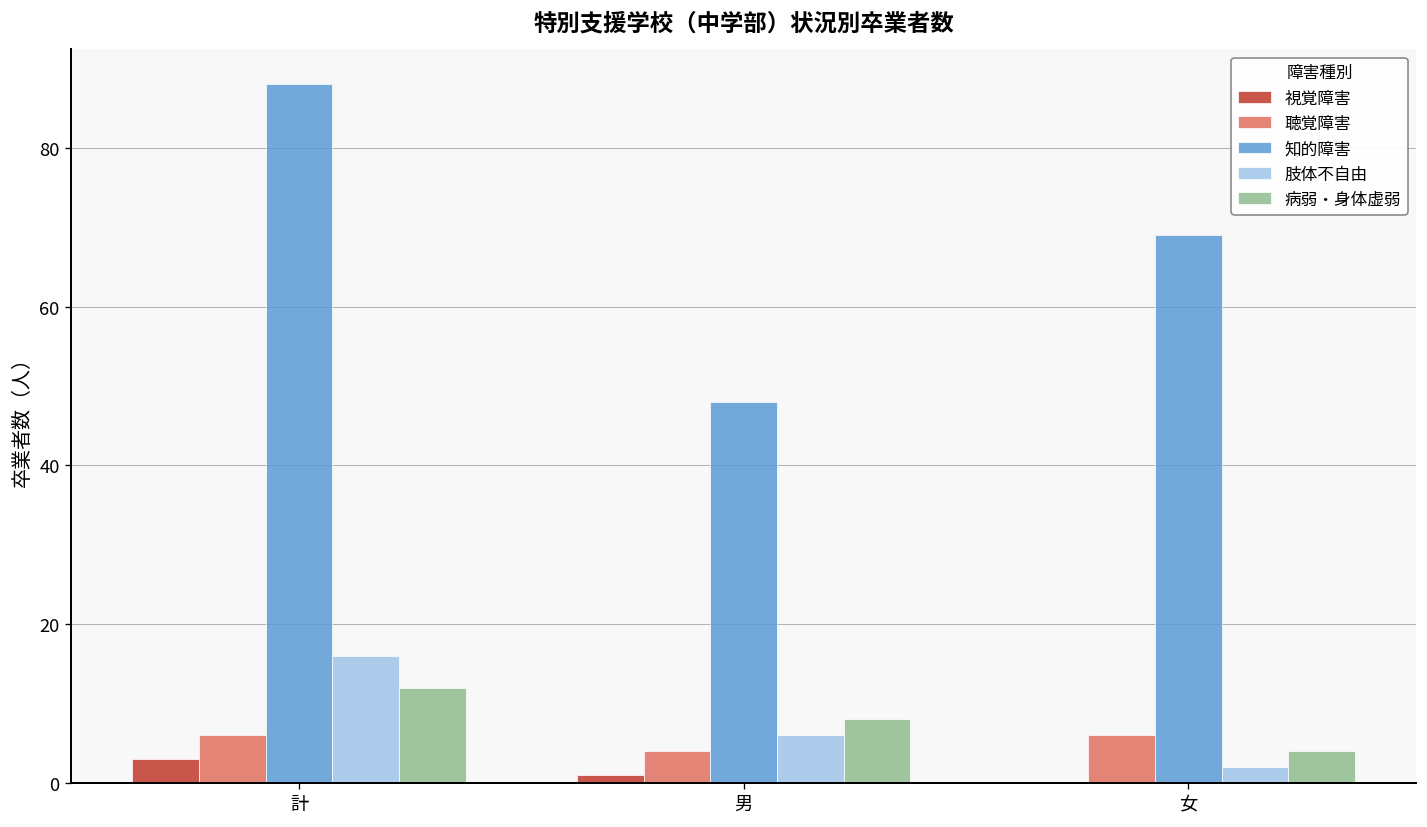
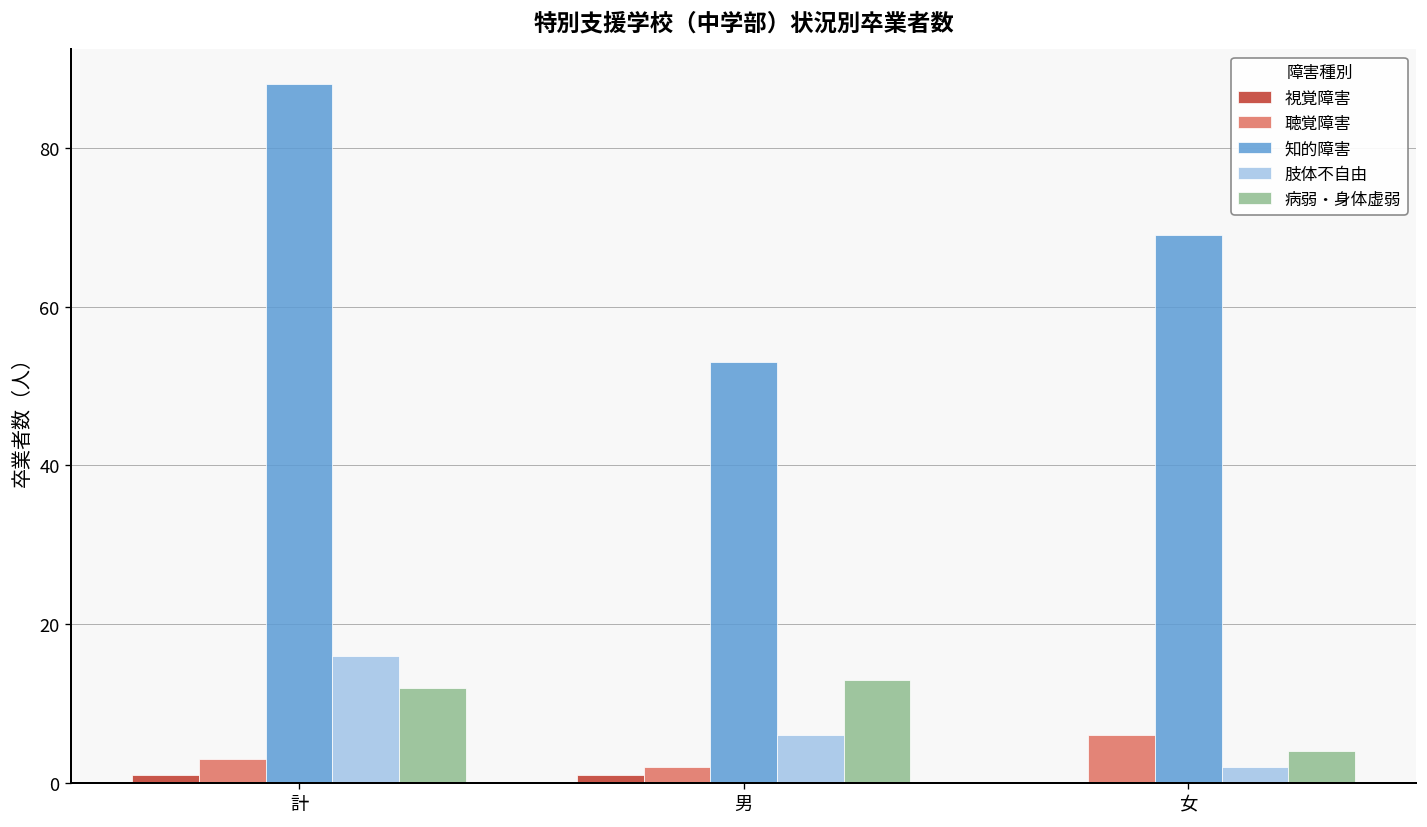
  {
    "視覚障害": {
-     "計": 3,
+     "計": 1,
      "男": 1,
      "女": 0
    },
    "聴覚障害": {
-     "計": 6,
-     "男": 4,
+     "計": 3,
+     "男": 2,
      "女": 6
    },
    "知的障害": {
      "計": 88,
-     "男": 48,
+     "男": 53,
      "女": 69
    },
    "肢体不自由": {
      "計": 16,
      "男": 6,
      "女": 2
    },
    "病弱・身体虚弱": {
      "計": 12,
-     "男": 8,
+     "男": 13,
      "女": 4
    }
  }
